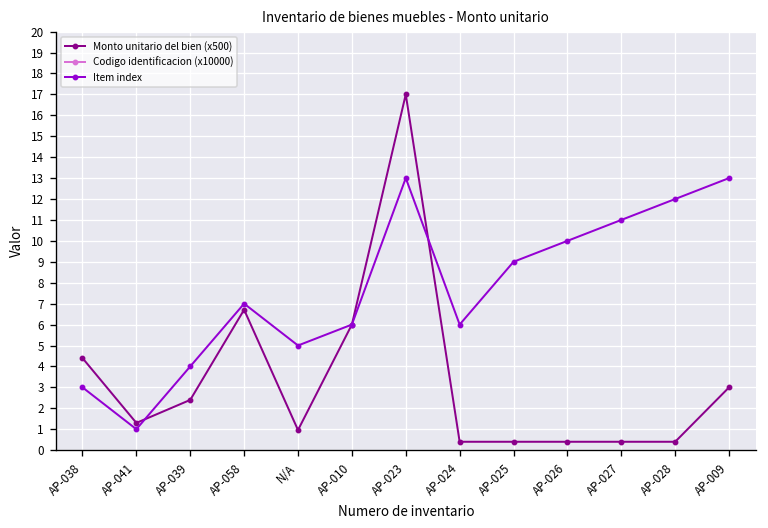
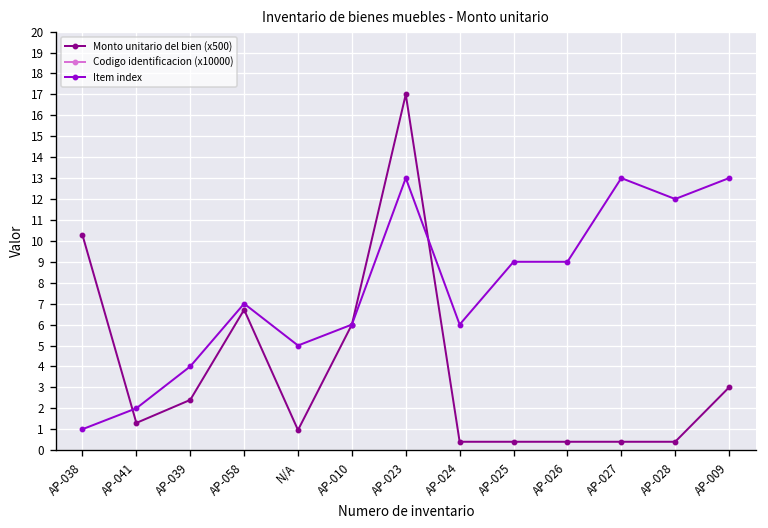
  {
    "Monto unitario del bien (x500)": {
-     "AP-038": 4.4,
+     "AP-038": 10.3,
      "AP-041": 1.3,
      "AP-039": 2.4,
      "AP-058": 6.7,
      "N/A": 1.0,
      "AP-023": 17.0,
      "AP-024": 0.4,
      "AP-025": 0.4,
      "AP-026": 0.4,
      "AP-027": 0.4,
      "AP-028": 0.4,
      "AP-009": 3.0
    },
    "Item index": {
-     "AP-038": 3,
-     "AP-041": 1,
+     "AP-038": 1,
+     "AP-041": 2,
      "AP-039": 4,
      "AP-058": 7,
      "N/A": 5,
      "AP-023": 13,
      "AP-024": 6,
      "AP-025": 9,
-     "AP-026": 10,
-     "AP-027": 11,
+     "AP-026": 9,
+     "AP-027": 13,
      "AP-028": 12,
      "AP-009": 13
    }
  }
